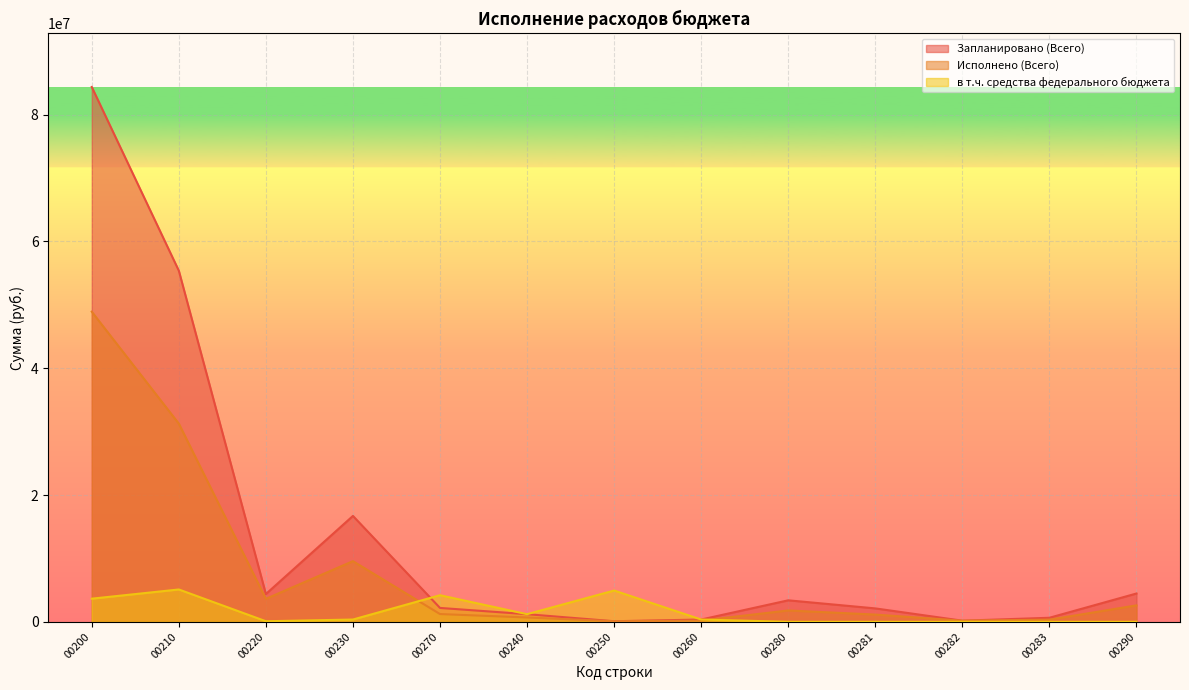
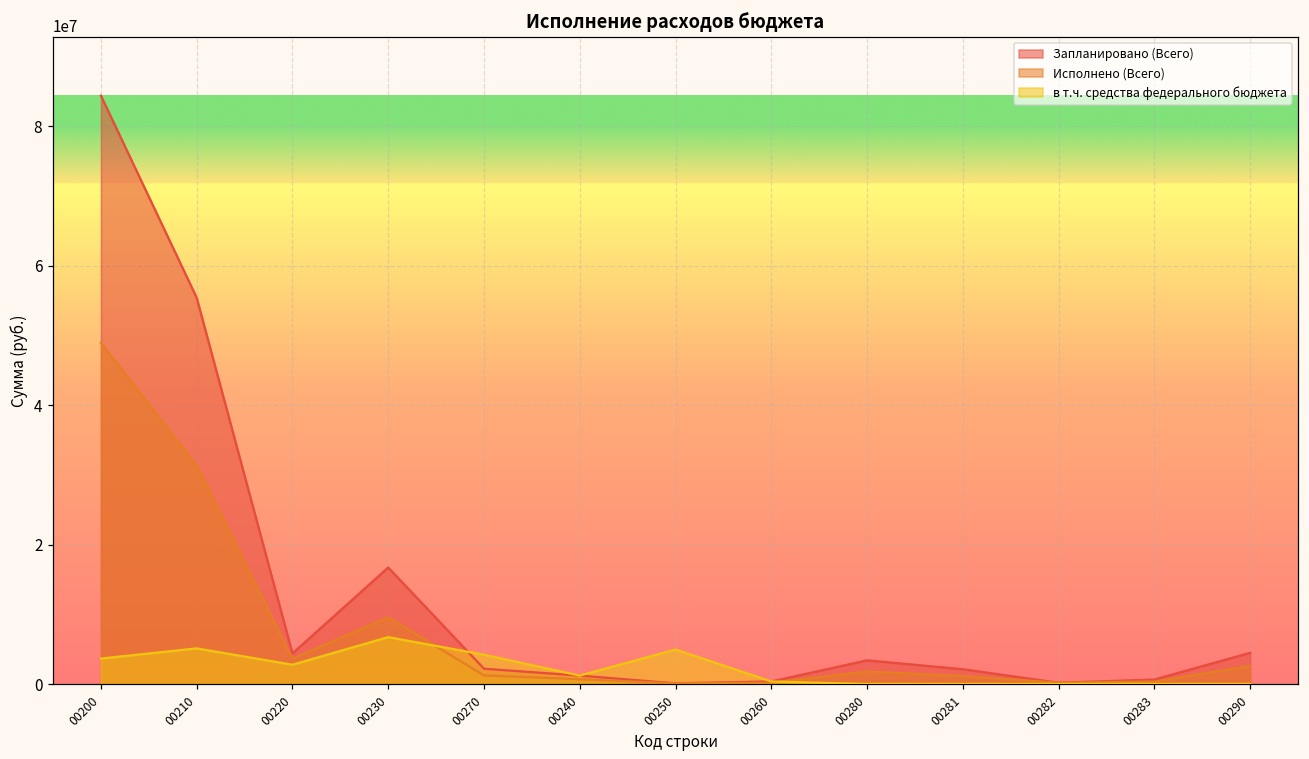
  {
    "в т.ч. средства федерального бюджета": {
      "00200": 4000000,
      "00210": 5000000,
-     "00220": 0,
-     "00230": 0,
+     "00220": 3000000,
+     "00230": 7000000,
      "00270": 4000000,
      "00250": 5000000,
      "00280": 0,
      "00281": 0,
      "00290": 0
    }
  }
